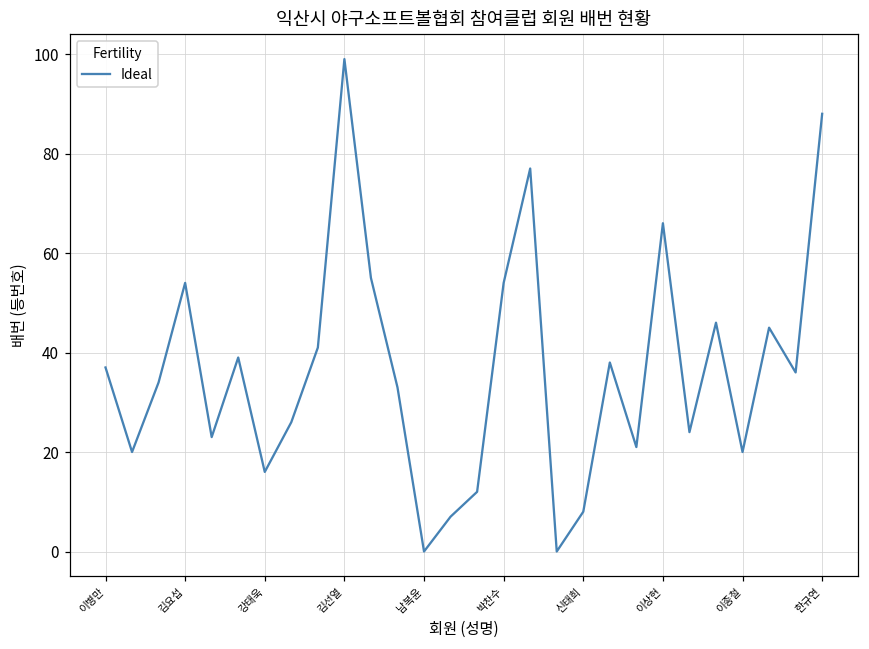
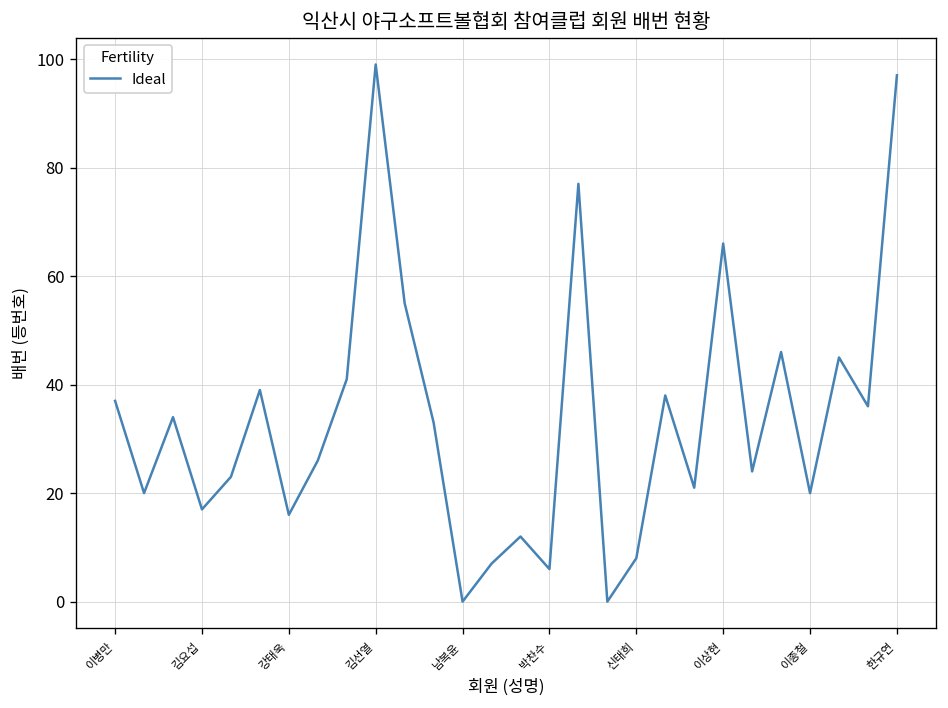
  {
    "이병만": 37,
-   "김요섭": 54,
+   "김요섭": 17,
    "강태욱": 16,
    "김선열": 99,
    "남복윤": 0,
-   "박찬수": 54,
+   "박찬수": 6,
    "신태희": 8,
    "이상현": 66,
    "이종철": 20,
-   "한규연": 88
+   "한규연": 97
  }
